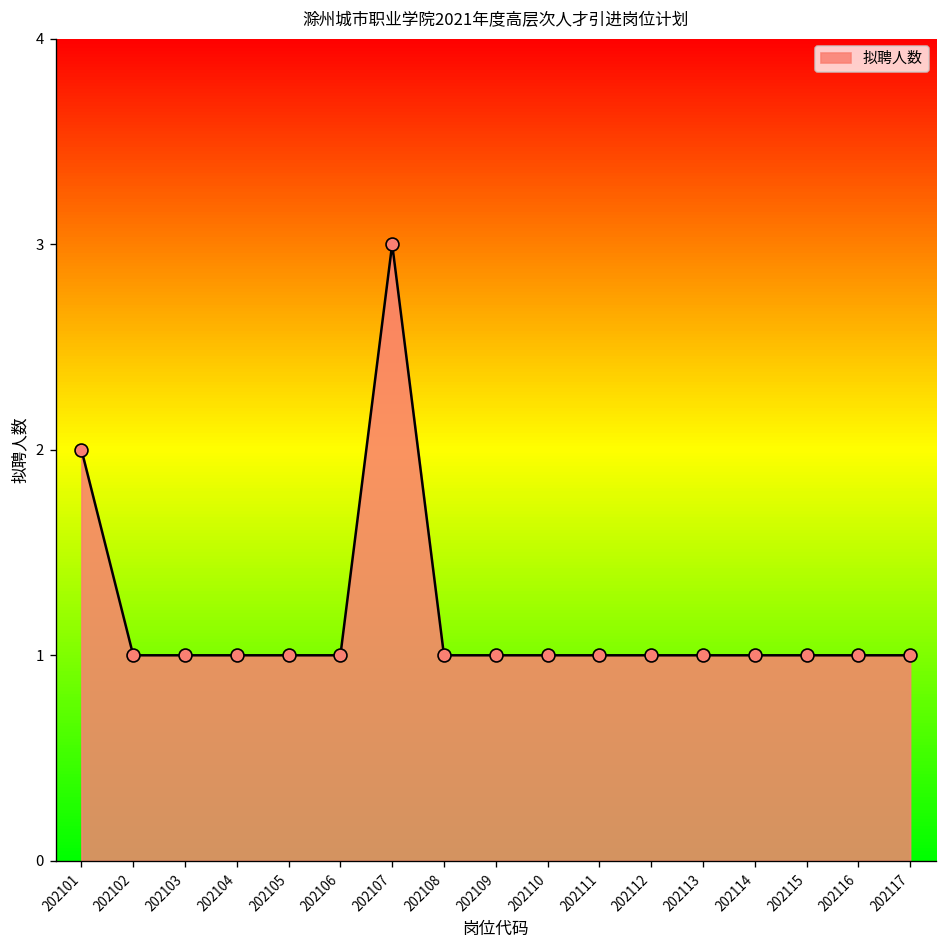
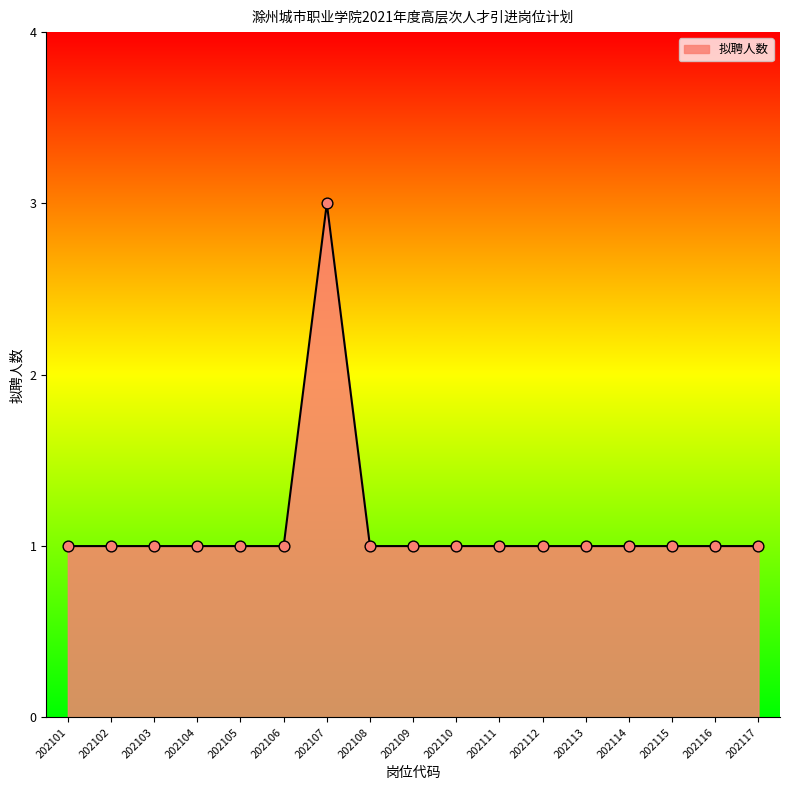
  {
-   "202101": 2,
+   "202101": 1,
    "202102": 1,
    "202103": 1,
    "202104": 1,
    "202105": 1,
    "202106": 1,
    "202107": 3,
    "202108": 1,
    "202109": 1,
    "202110": 1,
    "202111": 1,
    "202112": 1,
    "202113": 1,
    "202114": 1,
    "202115": 1,
    "202116": 1,
    "202117": 1
  }
